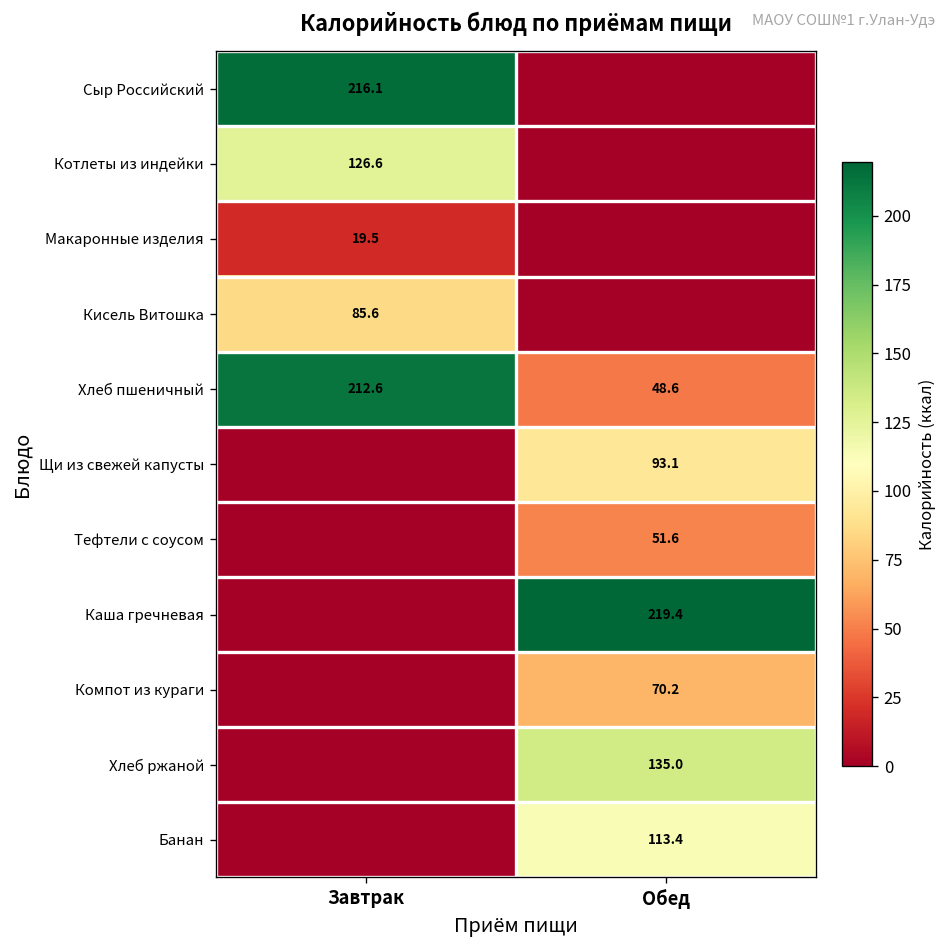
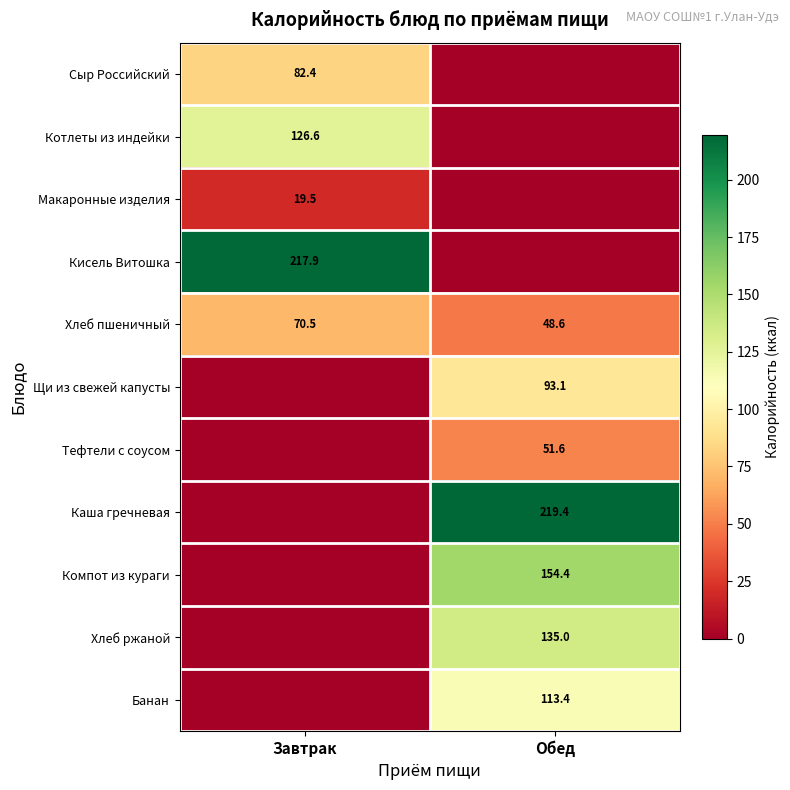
  {
    "Сыр Российский": {
-     "Завтрак": 216.1
+     "Завтрак": 82.4
    },
    "Котлеты из индейки": {
      "Завтрак": 126.6
    },
    "Макаронные изделия": {
      "Завтрак": 19.5
    },
    "Кисель Витошка": {
-     "Завтрак": 85.6
+     "Завтрак": 217.9
    },
    "Хлеб пшеничный": {
-     "Завтрак": 212.6,
+     "Завтрак": 70.5,
      "Обед": 48.6
    },
    "Щи из свежей капусты": {
      "Обед": 93.1
    },
    "Тефтели с соусом": {
      "Обед": 51.6
    },
    "Каша гречневая": {
      "Обед": 219.4
    },
    "Компот из кураги": {
-     "Обед": 70.2
+     "Обед": 154.4
    },
    "Хлеб ржаной": {
      "Обед": 135.0
    },
    "Банан": {
      "Обед": 113.4
    }
  }
